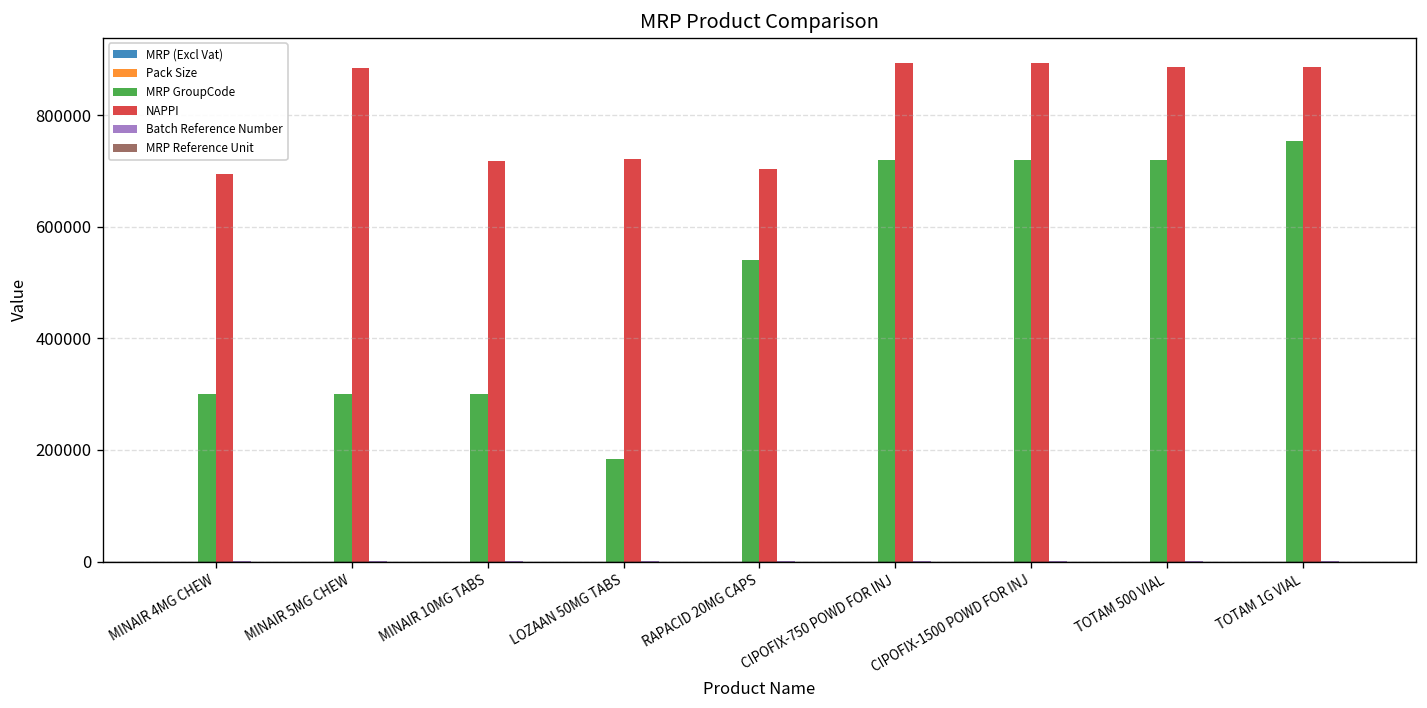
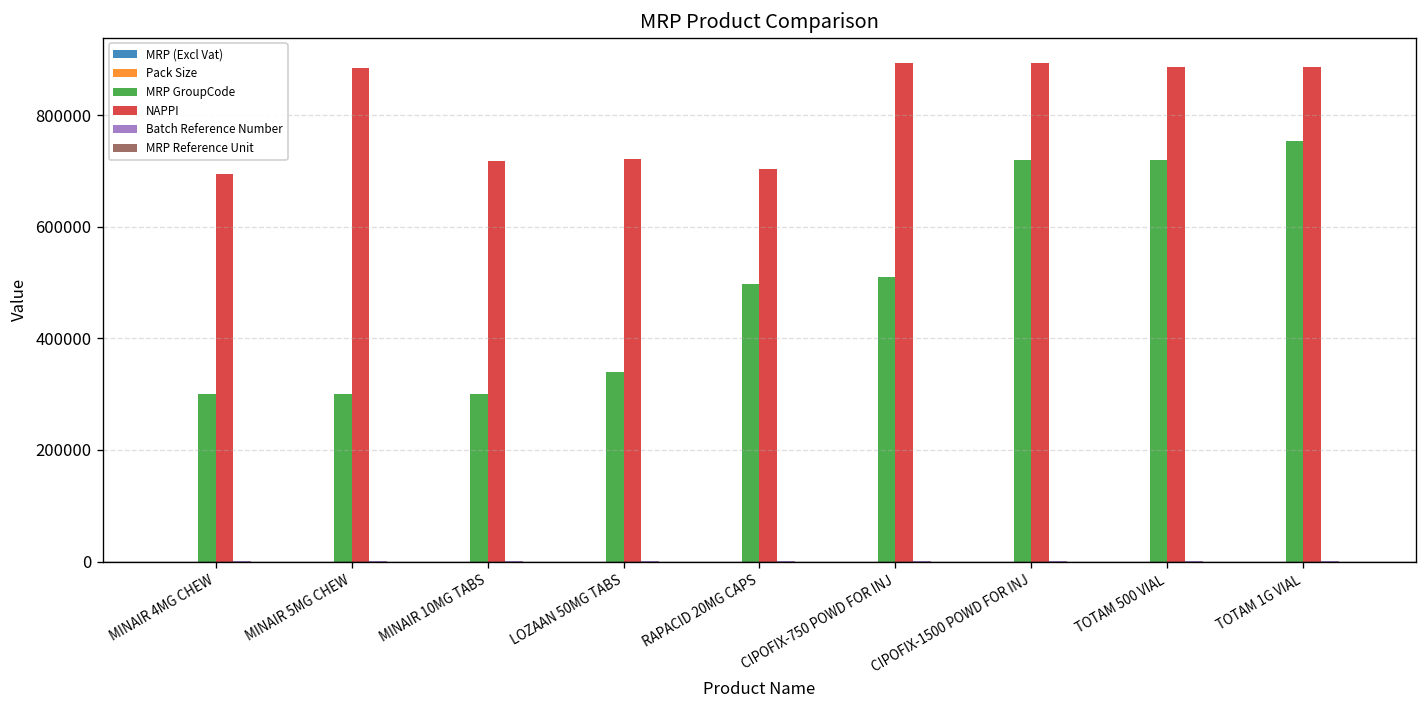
  {
    "MRP GroupCode": {
      "MINAIR 4MG CHEW": 300000,
      "MINAIR 5MG CHEW": 300000,
      "MINAIR 10MG TABS": 300000,
-     "LOZAAN 50MG TABS": 180000,
-     "RAPACID 20MG CAPS": 540000,
-     "CIPOFIX-750 POWD FOR INJ": 720000,
+     "LOZAAN 50MG TABS": 340000,
+     "RAPACID 20MG CAPS": 500000,
+     "CIPOFIX-750 POWD FOR INJ": 510000,
      "CIPOFIX-1500 POWD FOR INJ": 720000,
      "TOTAM 500 VIAL": 720000,
      "TOTAM 1G VIAL": 750000
    },
    "NAPPI": {
      "MINAIR 4MG CHEW": 690000,
      "MINAIR 5MG CHEW": 880000,
      "MINAIR 10MG TABS": 720000,
      "LOZAAN 50MG TABS": 720000,
      "RAPACID 20MG CAPS": 700000,
      "CIPOFIX-750 POWD FOR INJ": 890000,
      "CIPOFIX-1500 POWD FOR INJ": 890000,
      "TOTAM 500 VIAL": 890000,
      "TOTAM 1G VIAL": 890000
    }
  }
